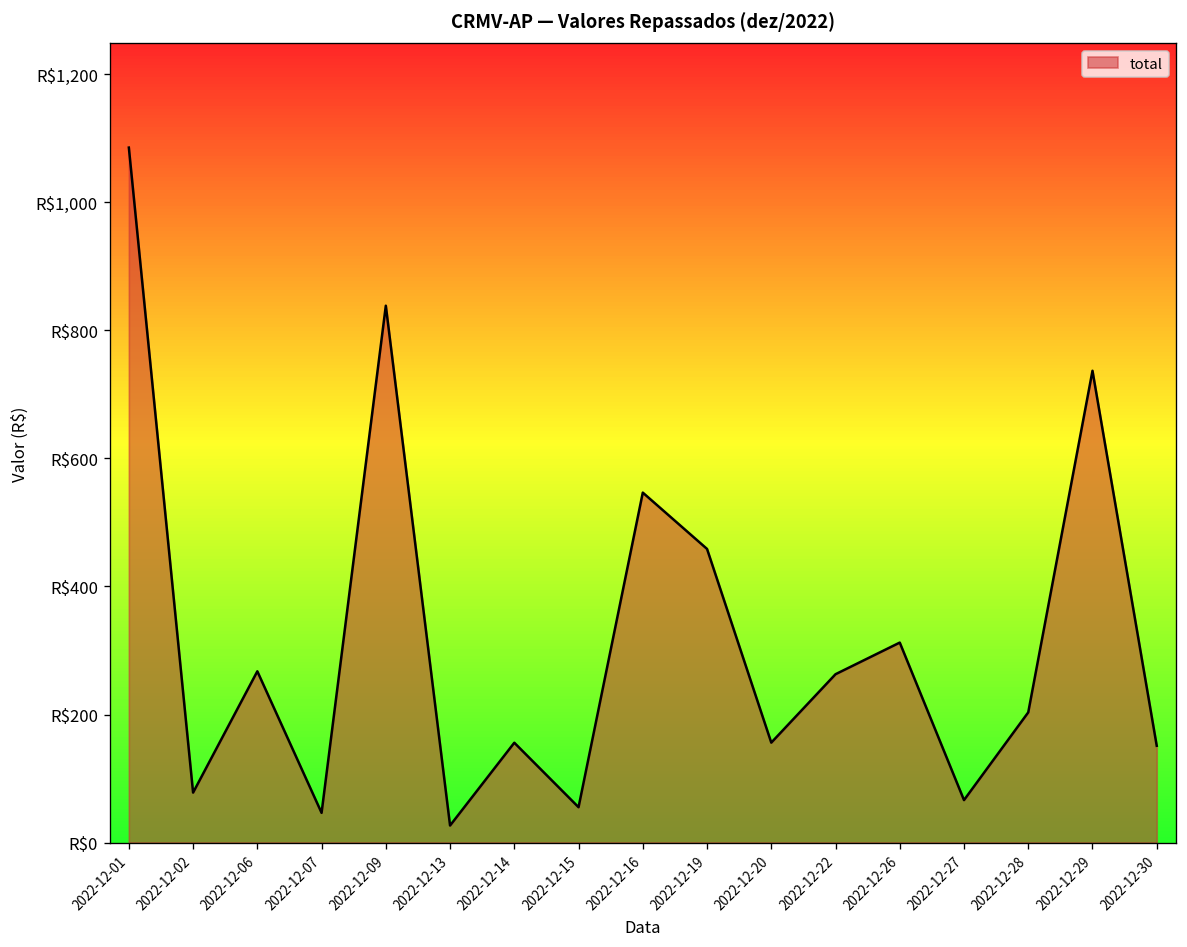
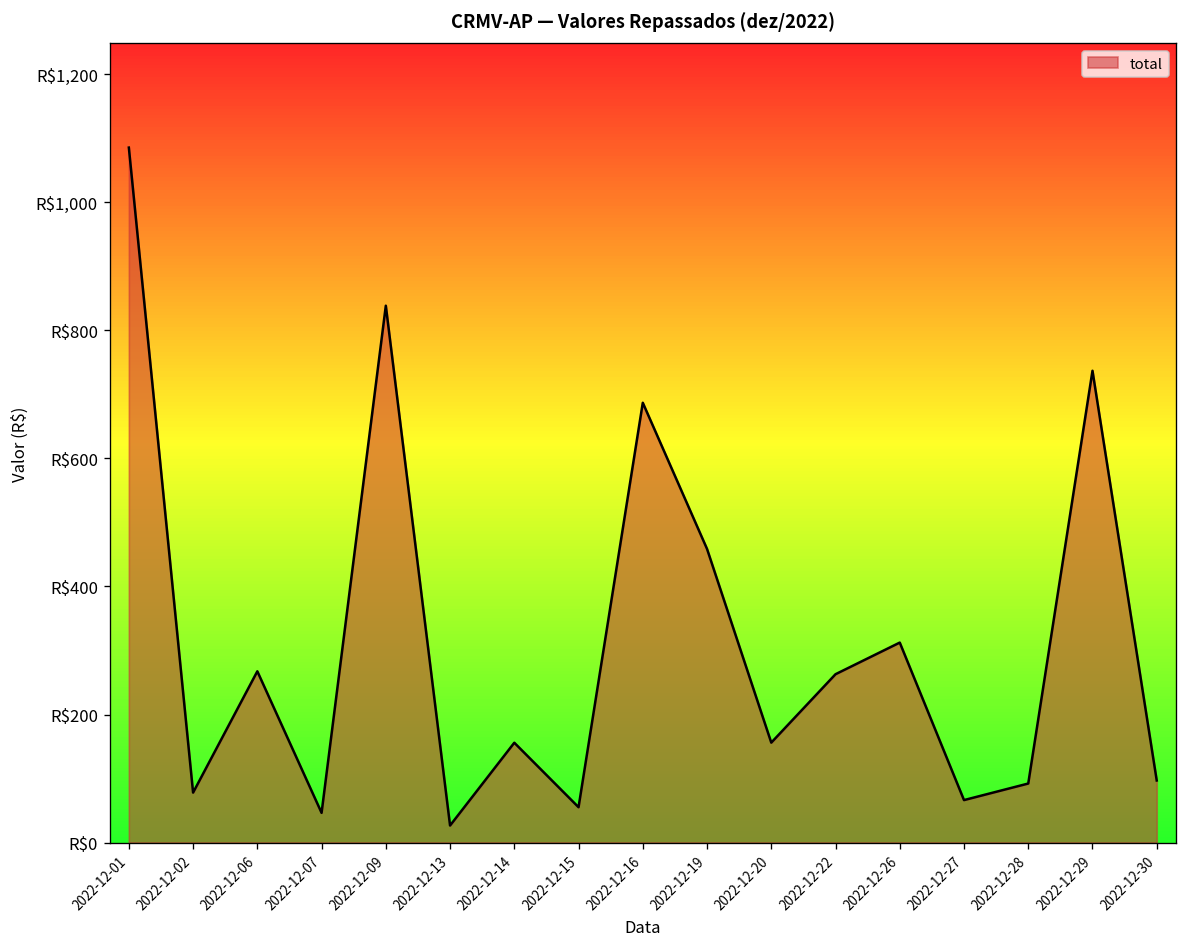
  {
    "2022-12-01": "R$1,090",
    "2022-12-02": "R$80",
    "2022-12-06": "R$270",
    "2022-12-07": "R$50",
    "2022-12-09": "R$840",
    "2022-12-13": "R$30",
    "2022-12-14": "R$160",
    "2022-12-15": "R$60",
-   "2022-12-16": "R$550",
+   "2022-12-16": "R$690",
    "2022-12-19": "R$460",
    "2022-12-20": "R$160",
    "2022-12-22": "R$260",
    "2022-12-26": "R$310",
    "2022-12-27": "R$70",
-   "2022-12-28": "R$200",
+   "2022-12-28": "R$90",
    "2022-12-29": "R$740",
-   "2022-12-30": "R$150"
+   "2022-12-30": "R$100"
  }
